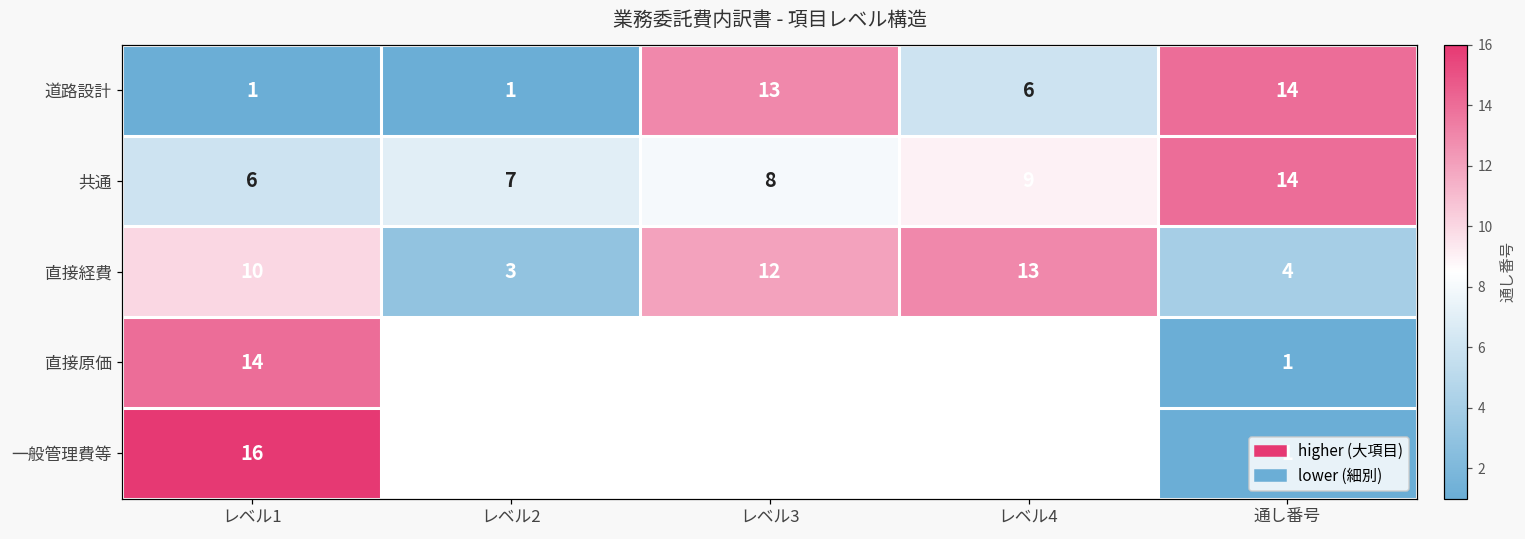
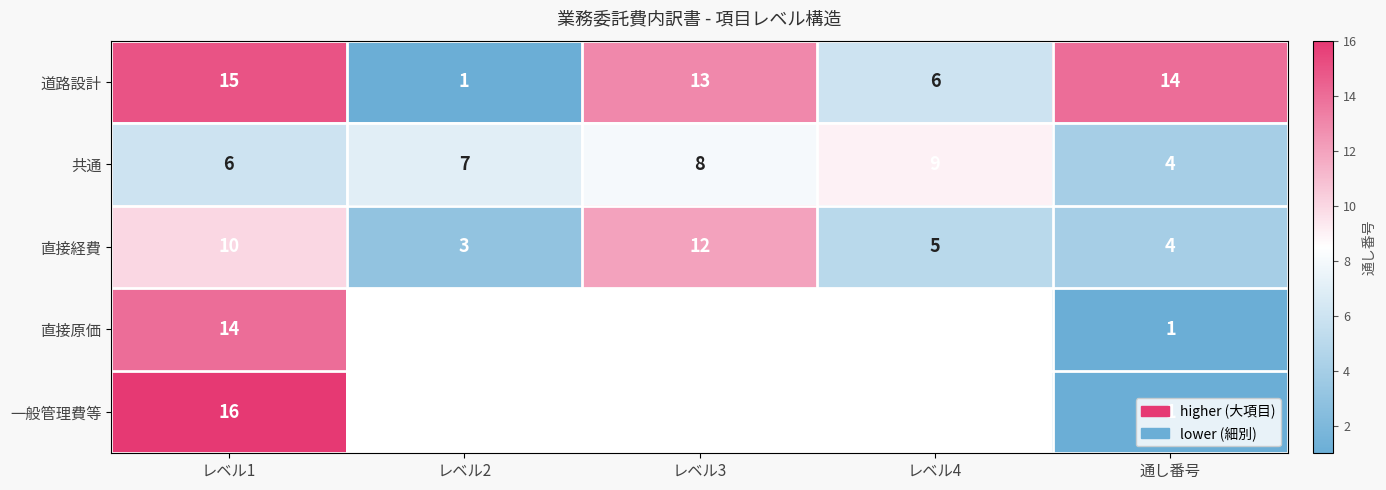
  {
    "道路設計": {
-     "レベル1": 1,
+     "レベル1": 15,
      "レベル2": 1,
      "レベル3": 13,
      "レベル4": 6,
      "通し番号": 14
    },
    "共通": {
      "レベル1": 6,
      "レベル2": 7,
      "レベル3": 8,
-     "通し番号": 14
+     "通し番号": 4
    },
    "直接経費": {
      "レベル2": 3,
      "レベル3": 12,
-     "レベル4": 13,
+     "レベル4": 5,
      "通し番号": 4
    },
    "直接原価": {
      "レベル1": 14,
      "通し番号": 1
    },
    "一般管理費等": {
      "レベル1": 16
    }
  }
